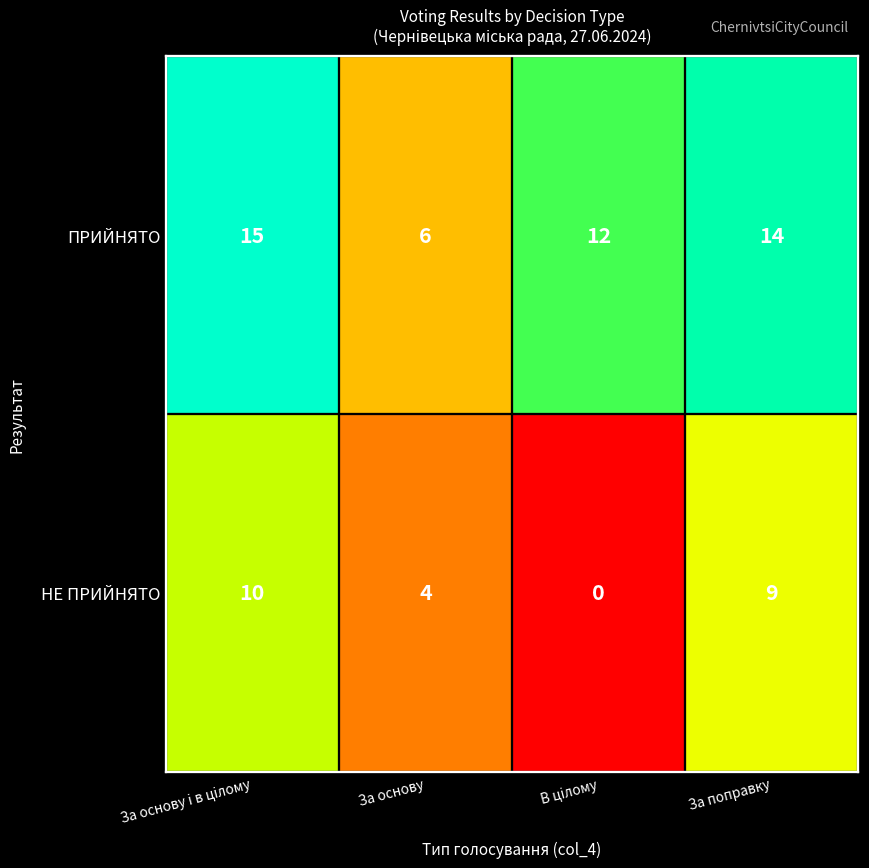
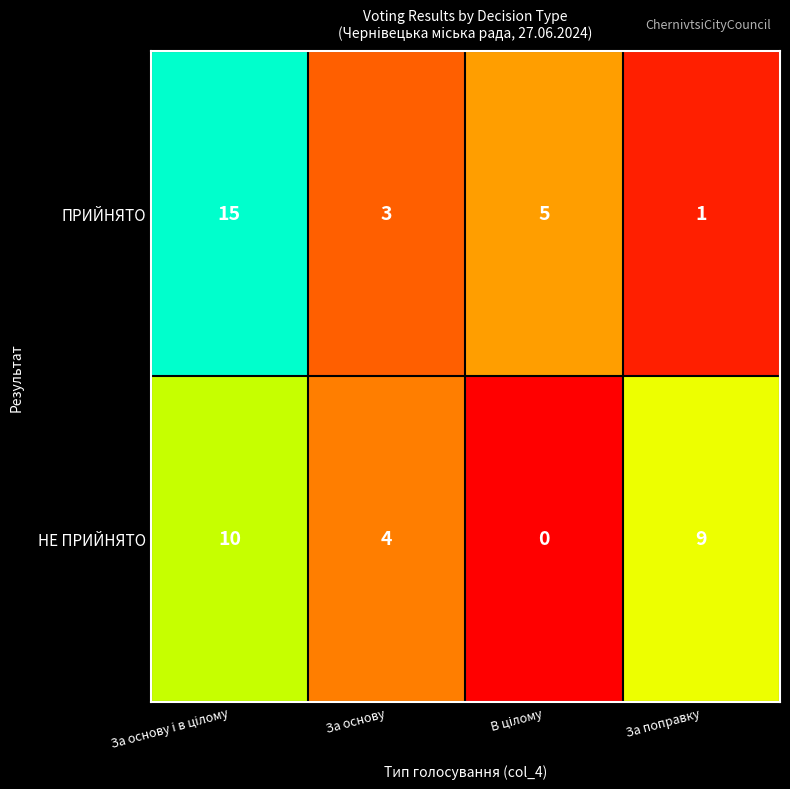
  {
    "ПРИЙНЯТО": {
      "За основу і в цілому": 15,
-     "За основу": 6,
-     "В цілому": 12,
-     "За поправку": 14
+     "За основу": 3,
+     "В цілому": 5,
+     "За поправку": 1
    },
    "НЕ ПРИЙНЯТО": {
      "За основу і в цілому": 10,
      "За основу": 4,
      "В цілому": 0,
      "За поправку": 9
    }
  }
